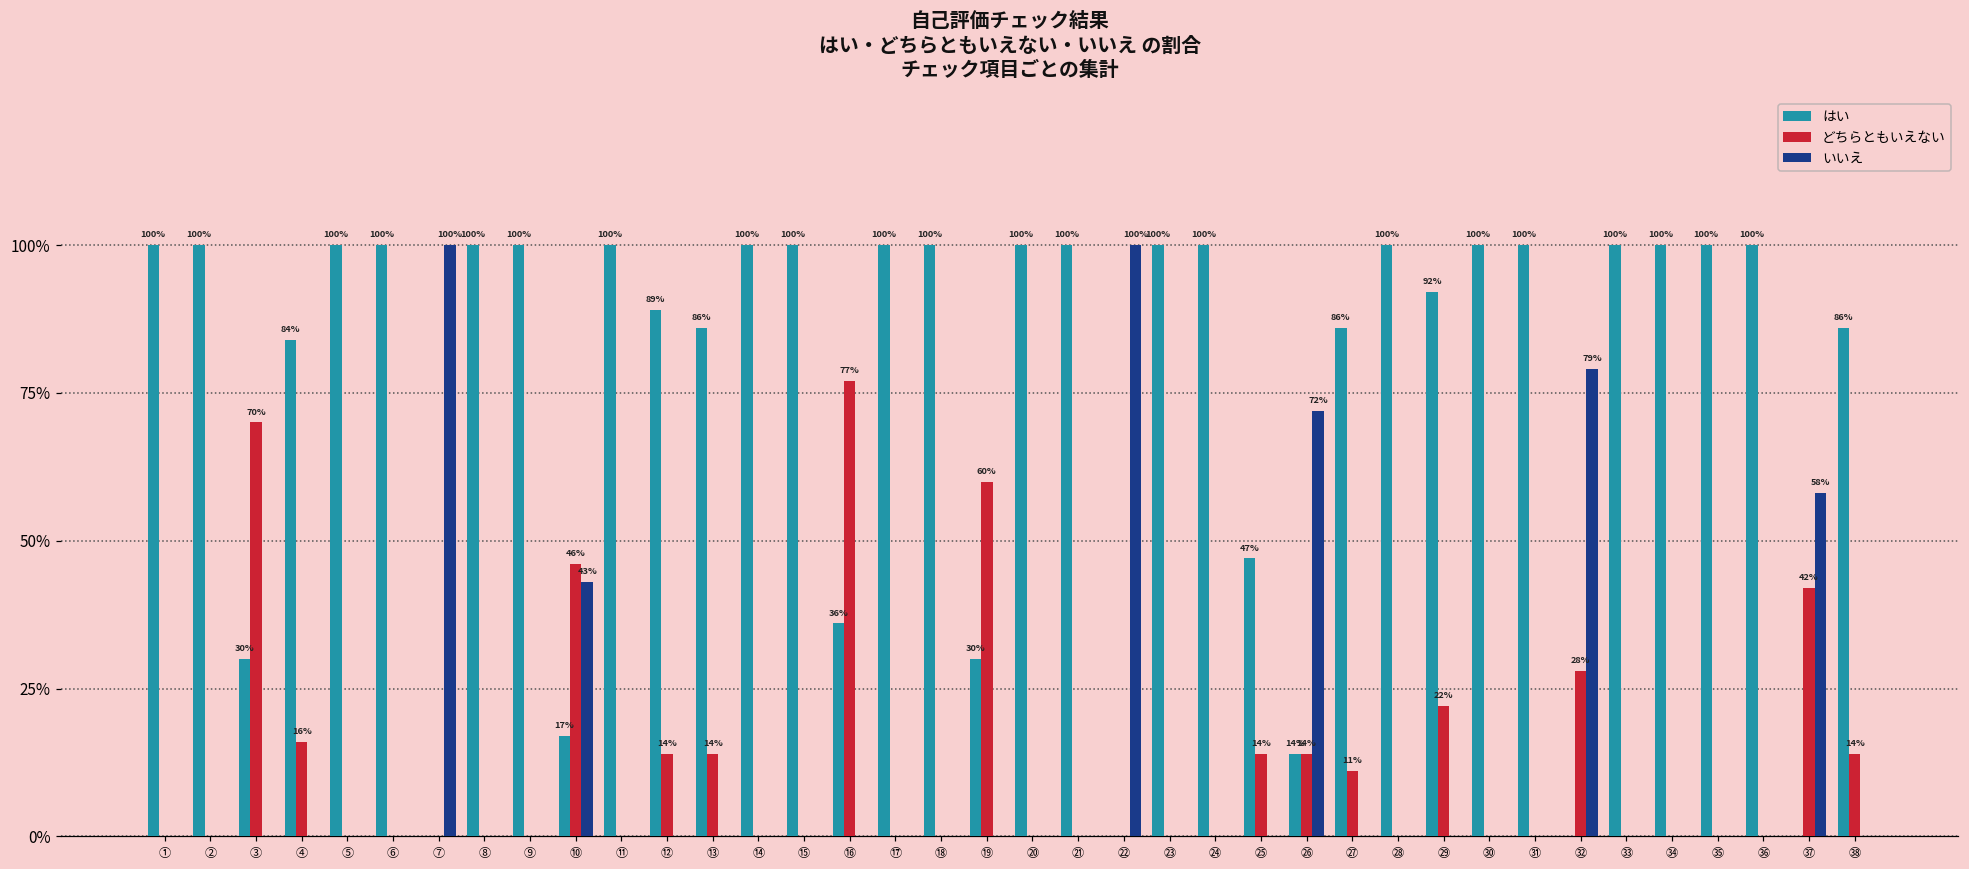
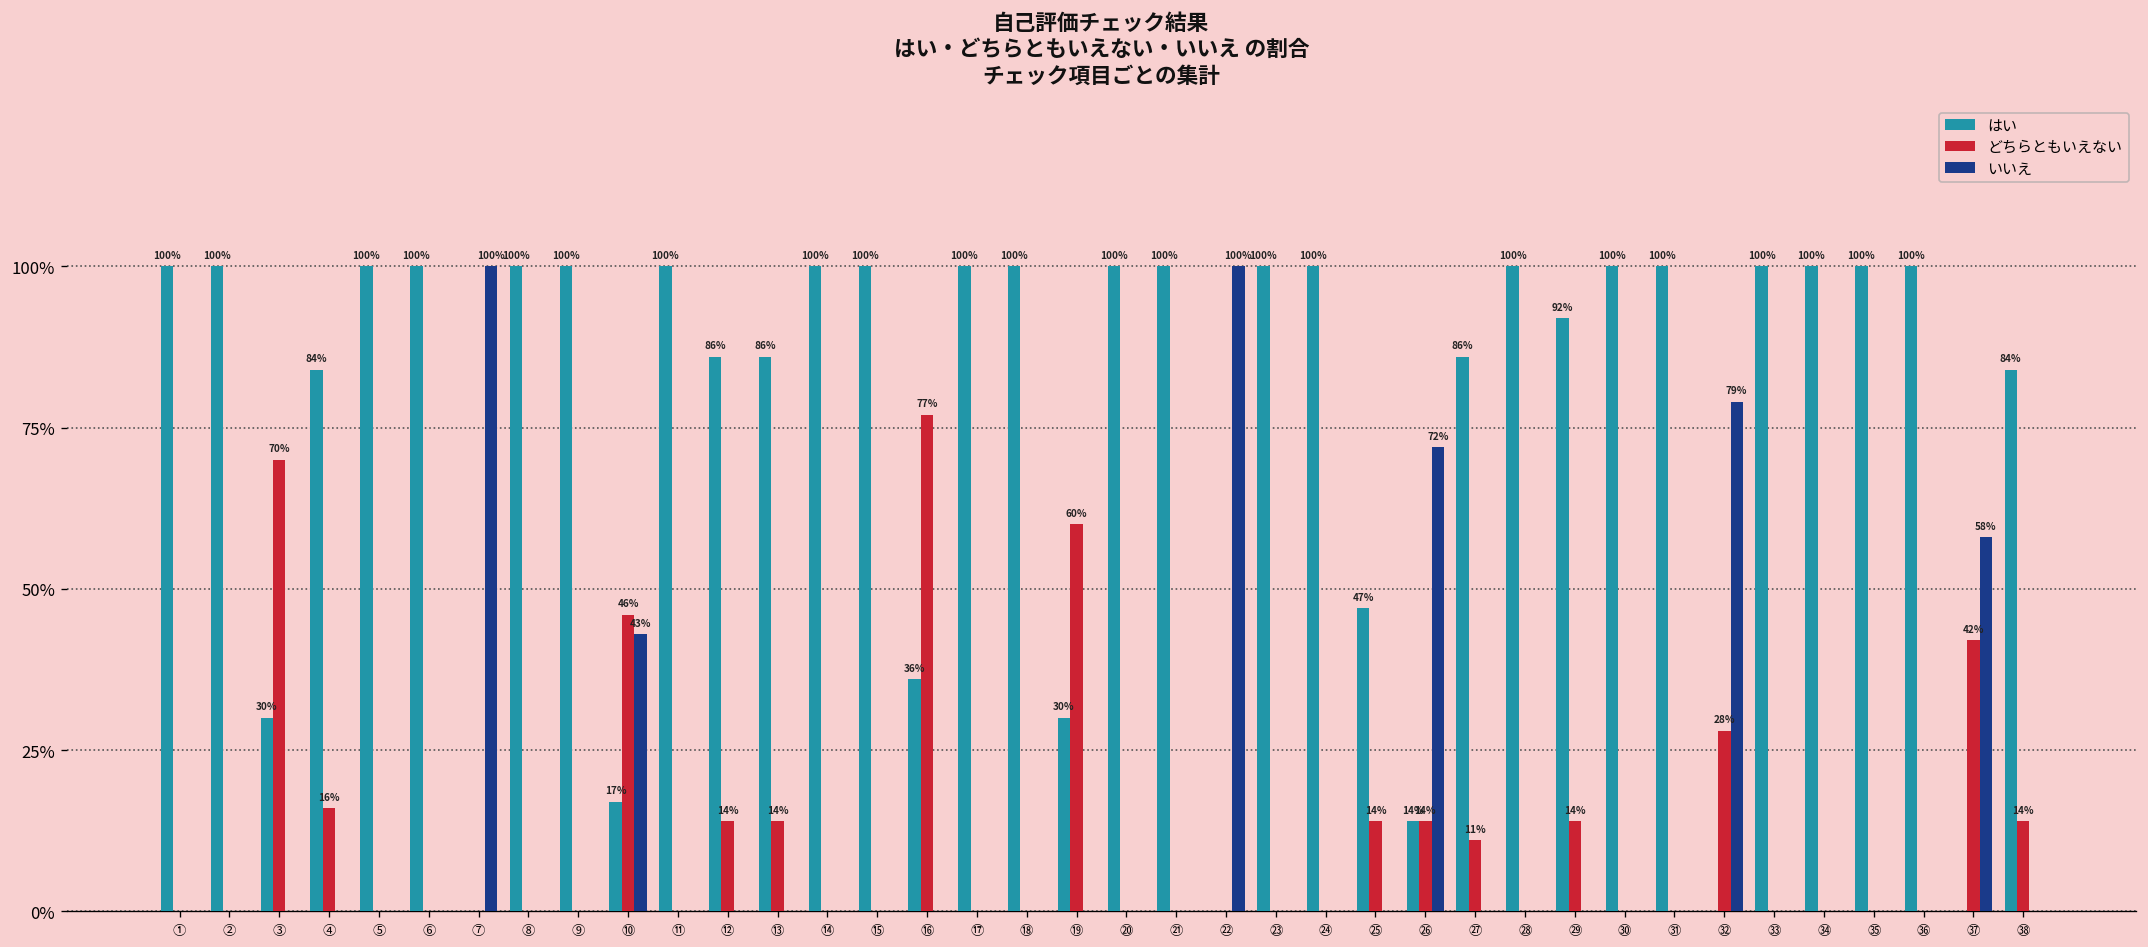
  {
    "はい": {
      "①": "100%",
      "②": "100%",
      "③": "30%",
      "④": "84%",
      "⑤": "100%",
      "⑥": "100%",
      "⑧": "100%",
      "⑨": "100%",
      "⑩": "17%",
      "⑪": "100%",
-     "⑫": "89%",
+     "⑫": "86%",
      "⑬": "86%",
      "⑭": "100%",
      "⑮": "100%",
      "⑯": "36%",
      "⑰": "100%",
      "⑱": "100%",
      "⑲": "30%",
      "⑳": "100%",
      "㉑": "100%",
      "㉓": "100%",
      "㉔": "100%",
      "㉕": "47%",
      "㉗": "86%",
      "㉘": "100%",
      "㉙": "92%",
      "㉚": "100%",
      "㉛": "100%",
      "㉝": "100%",
      "㉞": "100%",
      "㉟": "100%",
      "㊱": "100%",
-     "㊳": "86%"
+     "㊳": "84%"
    },
    "どちらともいえない": {
      "③": "70%",
      "④": "16%",
      "⑩": "46%",
      "⑫": "14%",
      "⑬": "14%",
      "⑯": "77%",
      "⑲": "60%",
      "㉕": "14%",
      "㉗": "11%",
-     "㉙": "22%",
+     "㉙": "14%",
      "㉜": "28%",
      "㊲": "42%",
      "㊳": "14%"
    },
    "いいえ": {
      "⑦": "100%",
      "⑩": "43%",
      "㉒": "100%",
      "㉖": "72%",
      "㉜": "79%",
      "㊲": "58%"
    }
  }
